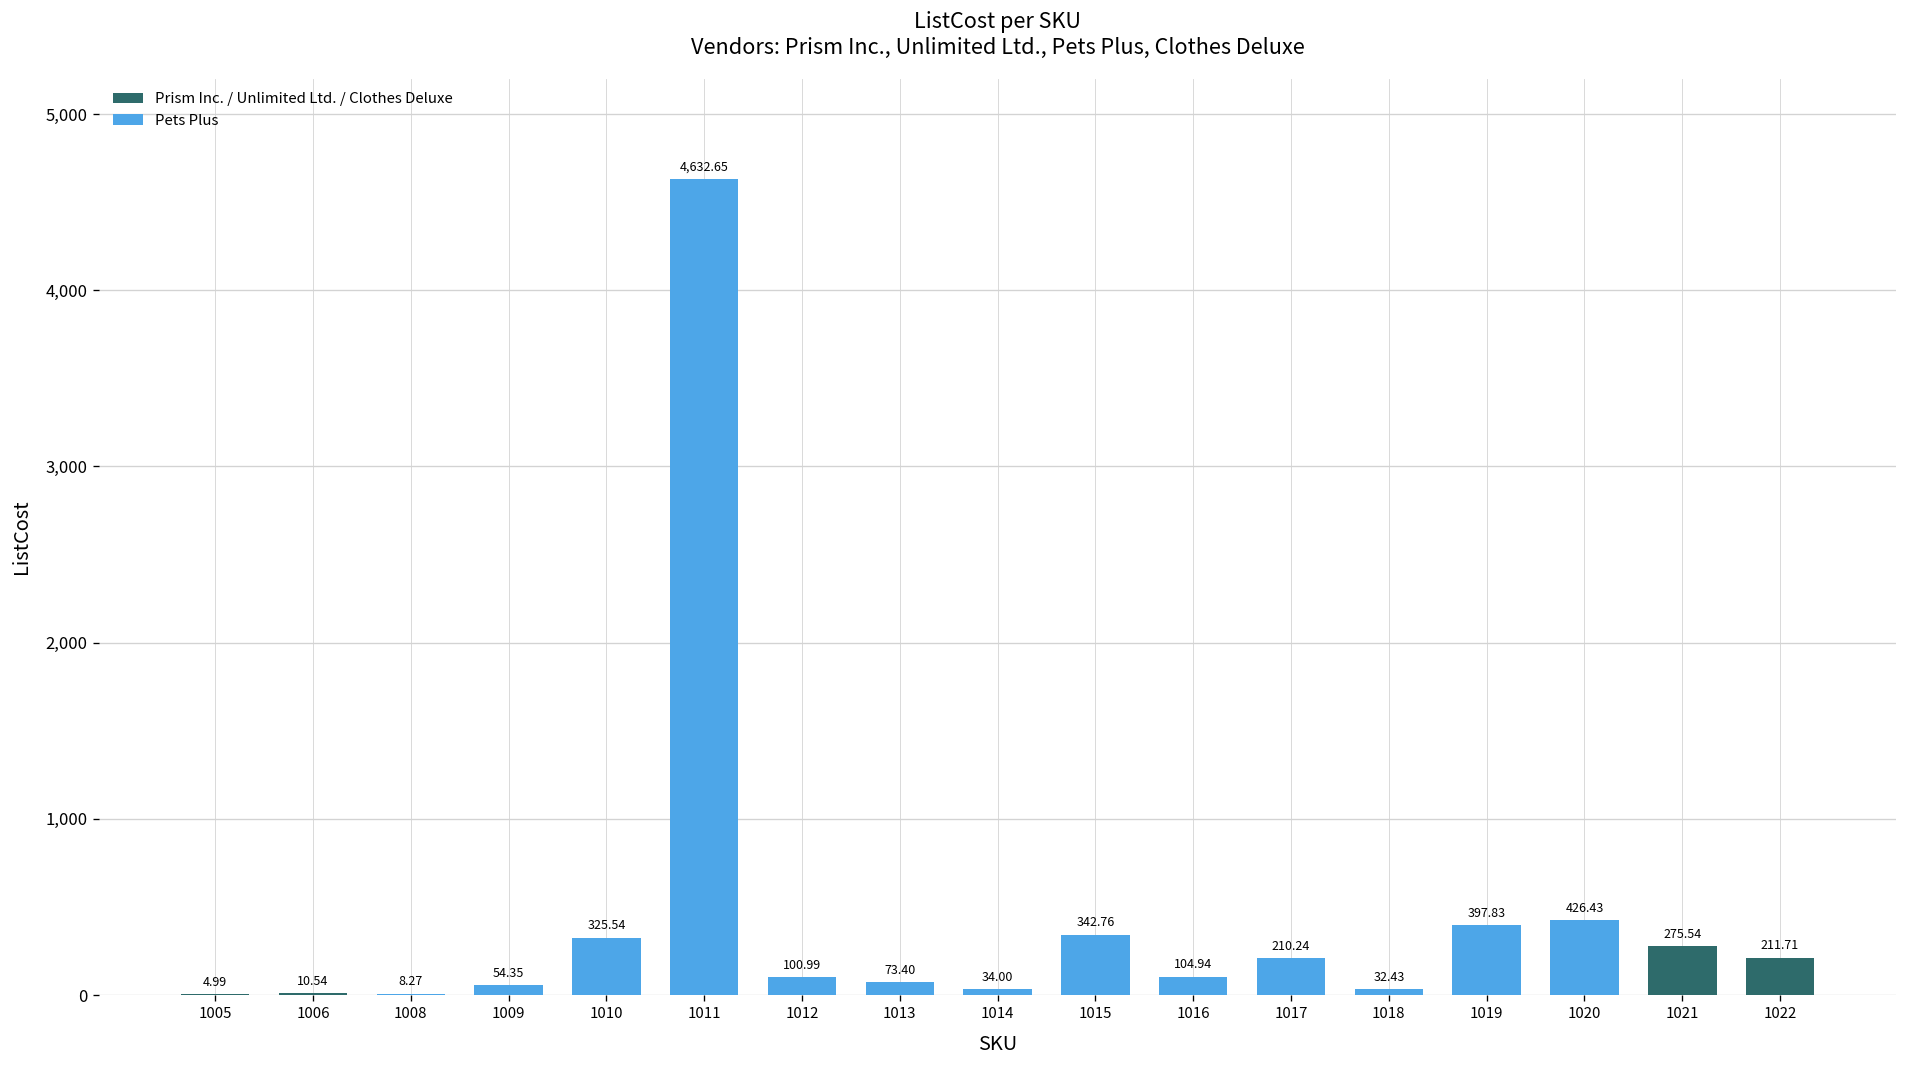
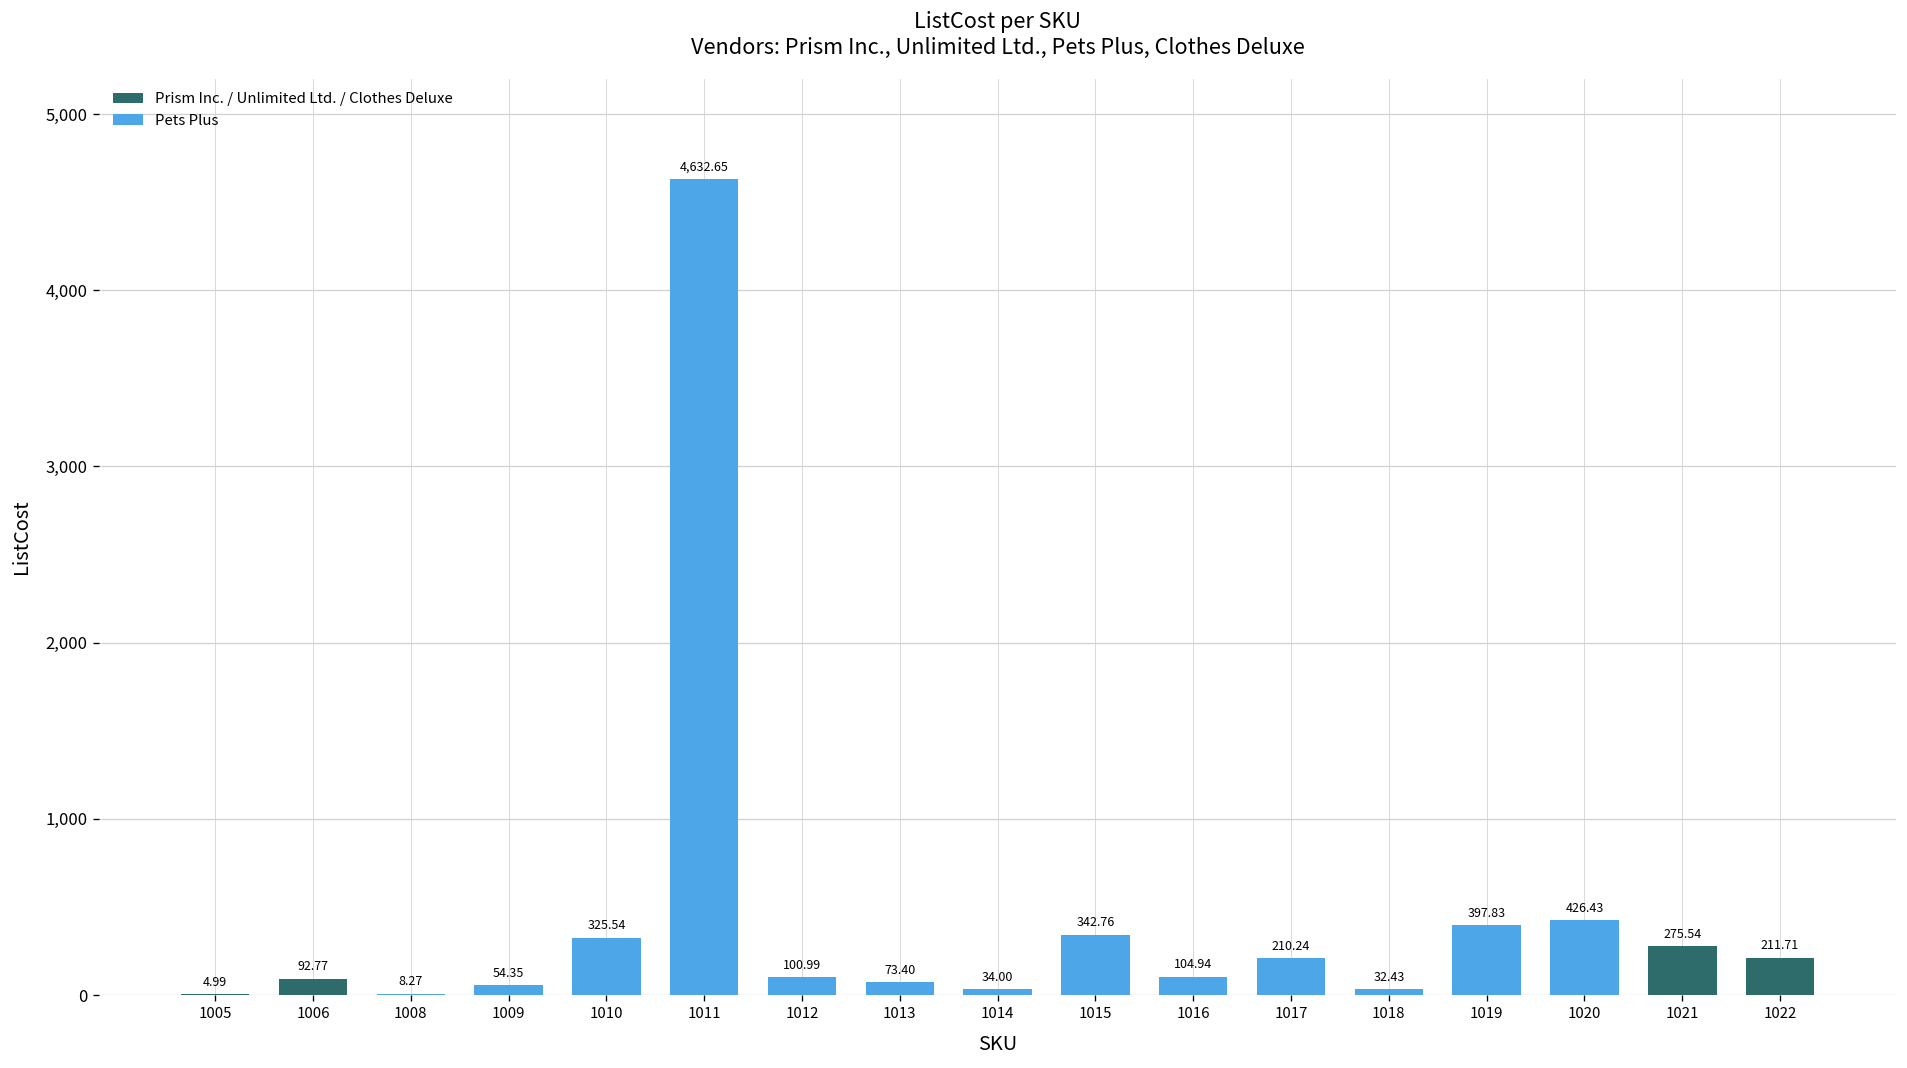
  {
    "1005": "4.99",
-   "1006": "10.54",
+   "1006": "92.77",
    "1008": "8.27",
    "1009": "54.35",
    "1010": "325.54",
    "1011": "4,632.65",
    "1012": "100.99",
    "1013": "73.40",
    "1014": "34.00",
    "1015": "342.76",
    "1016": "104.94",
    "1017": "210.24",
    "1018": "32.43",
    "1019": "397.83",
    "1020": "426.43",
    "1021": "275.54",
    "1022": "211.71"
  }
